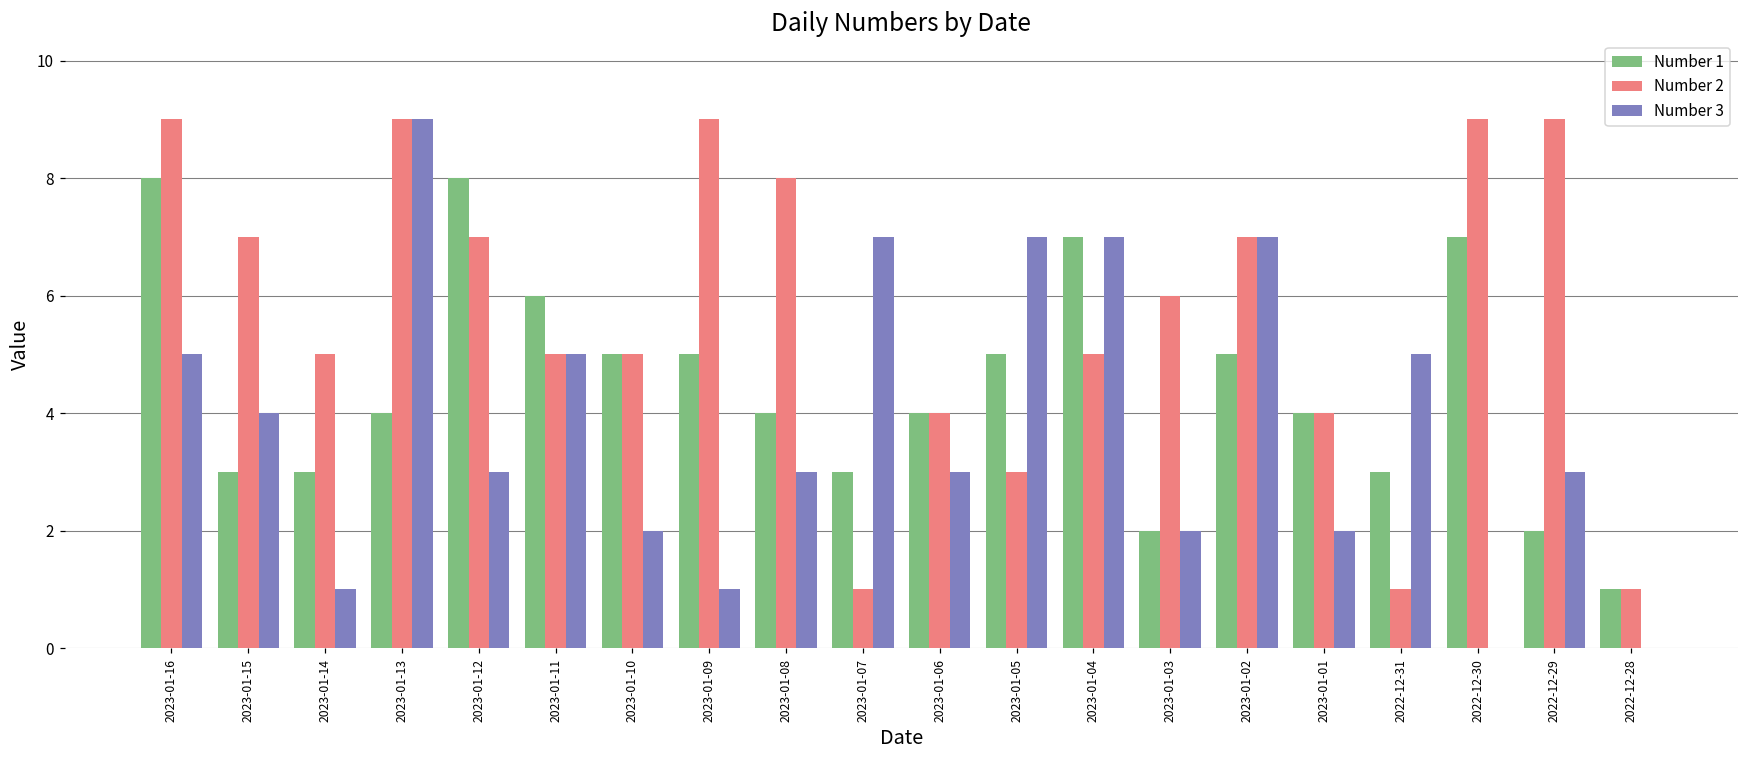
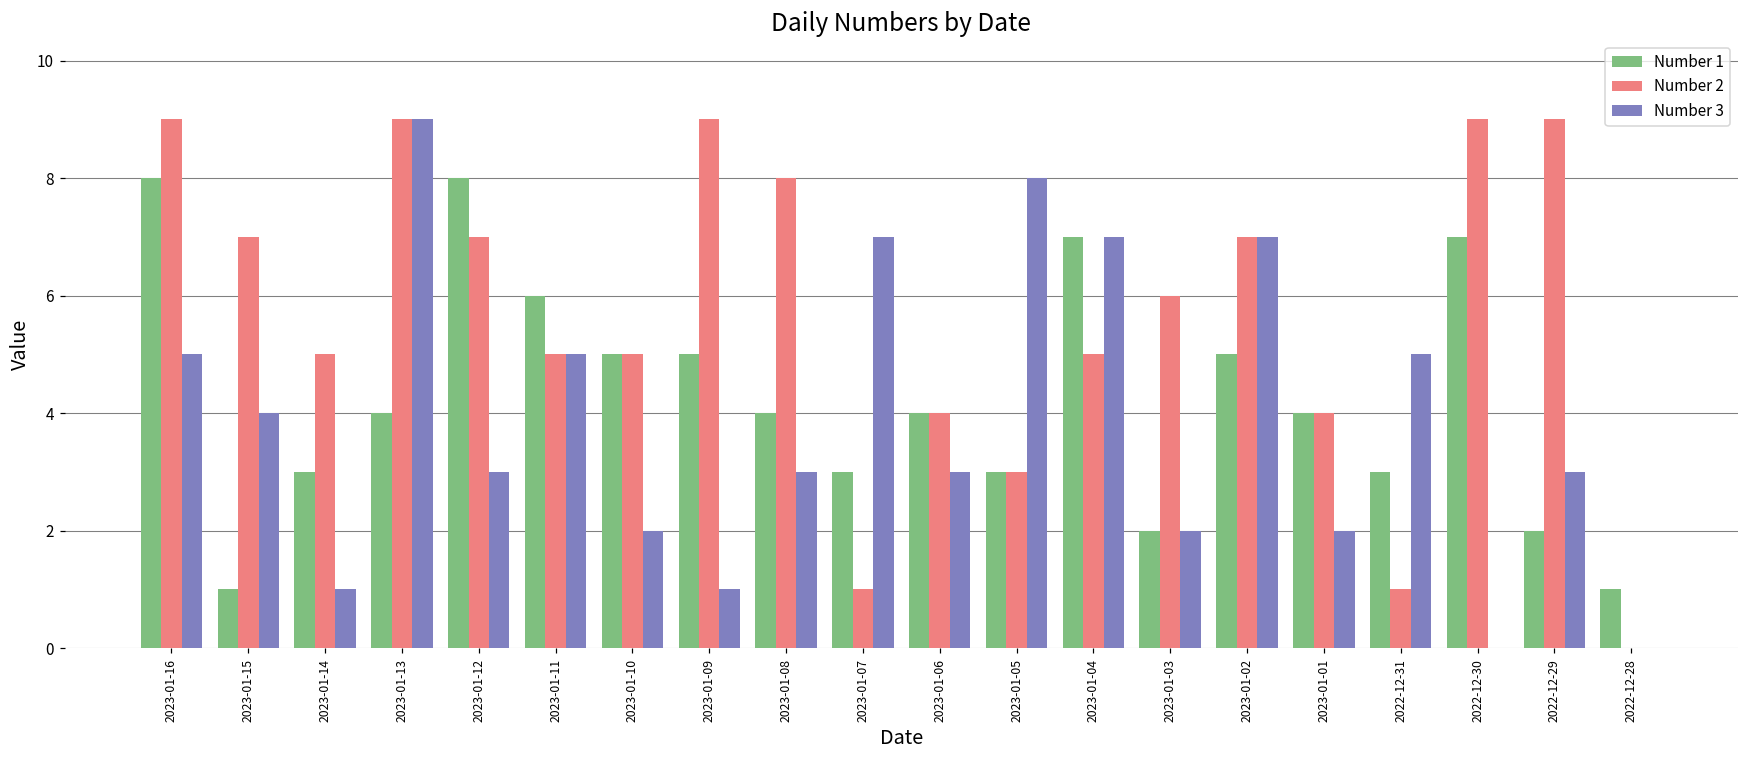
  {
    "Number 1": {
      "2023-01-16": 8,
-     "2023-01-15": 3,
+     "2023-01-15": 1,
      "2023-01-14": 3,
      "2023-01-13": 4,
      "2023-01-12": 8,
      "2023-01-11": 6,
      "2023-01-10": 5,
      "2023-01-09": 5,
      "2023-01-08": 4,
      "2023-01-07": 3,
      "2023-01-06": 4,
-     "2023-01-05": 5,
+     "2023-01-05": 3,
      "2023-01-04": 7,
      "2023-01-03": 2,
      "2023-01-02": 5,
      "2023-01-01": 4,
      "2022-12-31": 3,
      "2022-12-30": 7,
      "2022-12-29": 2,
      "2022-12-28": 1
    },
    "Number 2": {
      "2023-01-16": 9,
      "2023-01-15": 7,
      "2023-01-14": 5,
      "2023-01-13": 9,
      "2023-01-12": 7,
      "2023-01-11": 5,
      "2023-01-10": 5,
      "2023-01-09": 9,
      "2023-01-08": 8,
      "2023-01-07": 1,
      "2023-01-06": 4,
      "2023-01-05": 3,
      "2023-01-04": 5,
      "2023-01-03": 6,
      "2023-01-02": 7,
      "2023-01-01": 4,
      "2022-12-31": 1,
      "2022-12-30": 9,
      "2022-12-29": 9,
-     "2022-12-28": 1
+     "2022-12-28": 0
    },
    "Number 3": {
      "2023-01-16": 5,
      "2023-01-15": 4,
      "2023-01-14": 1,
      "2023-01-13": 9,
      "2023-01-12": 3,
      "2023-01-11": 5,
      "2023-01-10": 2,
      "2023-01-09": 1,
      "2023-01-08": 3,
      "2023-01-07": 7,
      "2023-01-06": 3,
-     "2023-01-05": 7,
+     "2023-01-05": 8,
      "2023-01-04": 7,
      "2023-01-03": 2,
      "2023-01-02": 7,
      "2023-01-01": 2,
      "2022-12-31": 5,
      "2022-12-30": 0,
      "2022-12-29": 3,
      "2022-12-28": 0
    }
  }
